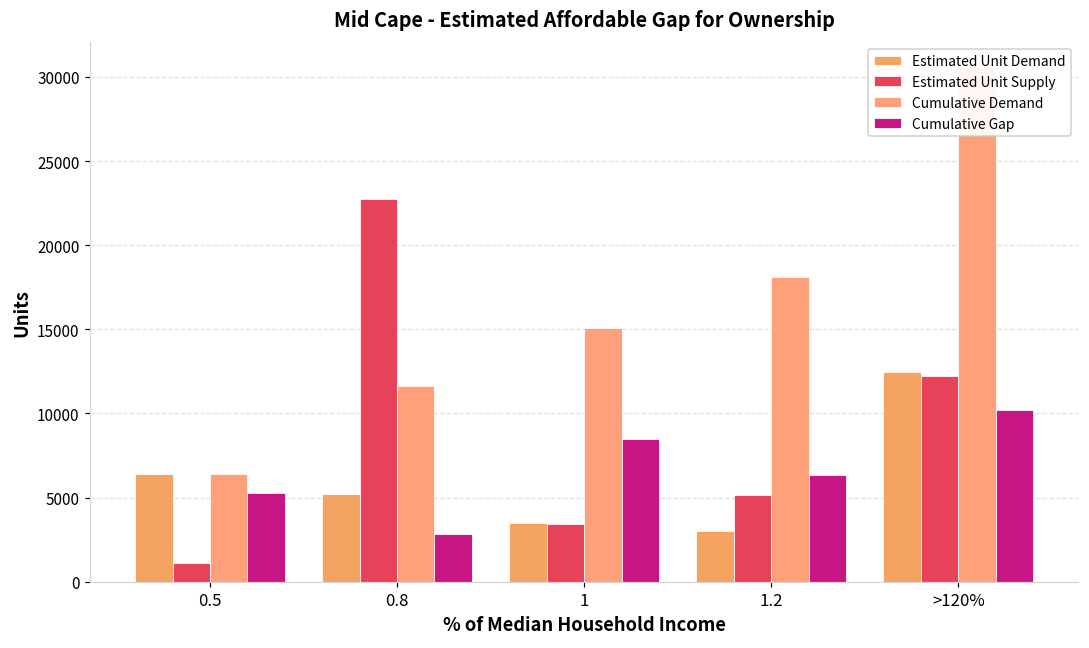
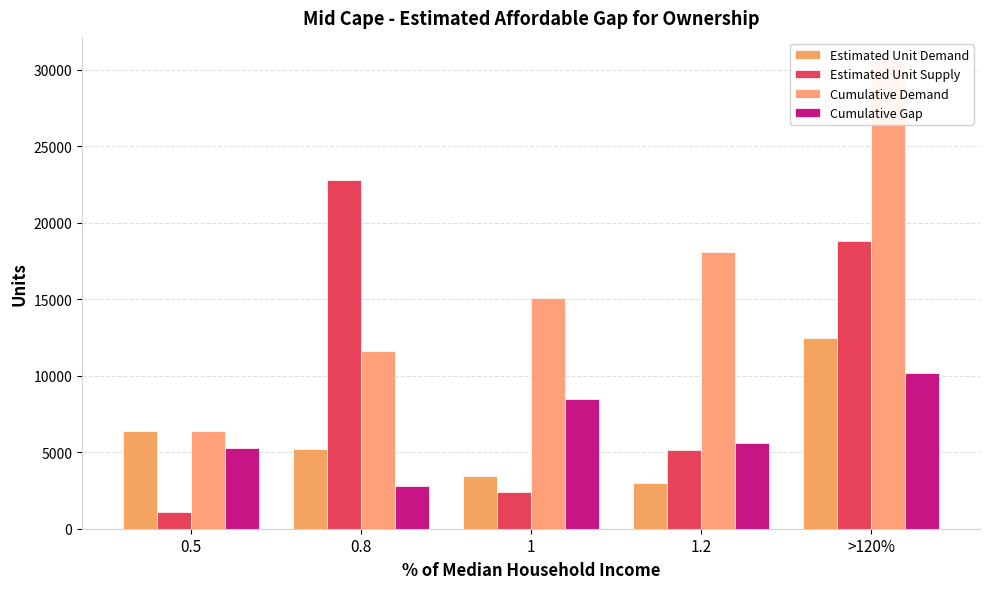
  {
    "Estimated Unit Supply": {
      "0.5": 1100,
      "0.8": 22800,
-     "1": 3500,
+     "1": 2400,
      "1.2": 5200,
-     ">120%": 12200
+     ">120%": 18800
    },
    "Cumulative Gap": {
      "0.5": 5300,
      "0.8": 2800,
      "1": 8500,
-     "1.2": 6300,
+     "1.2": 5600,
      ">120%": 10200
    }
  }
